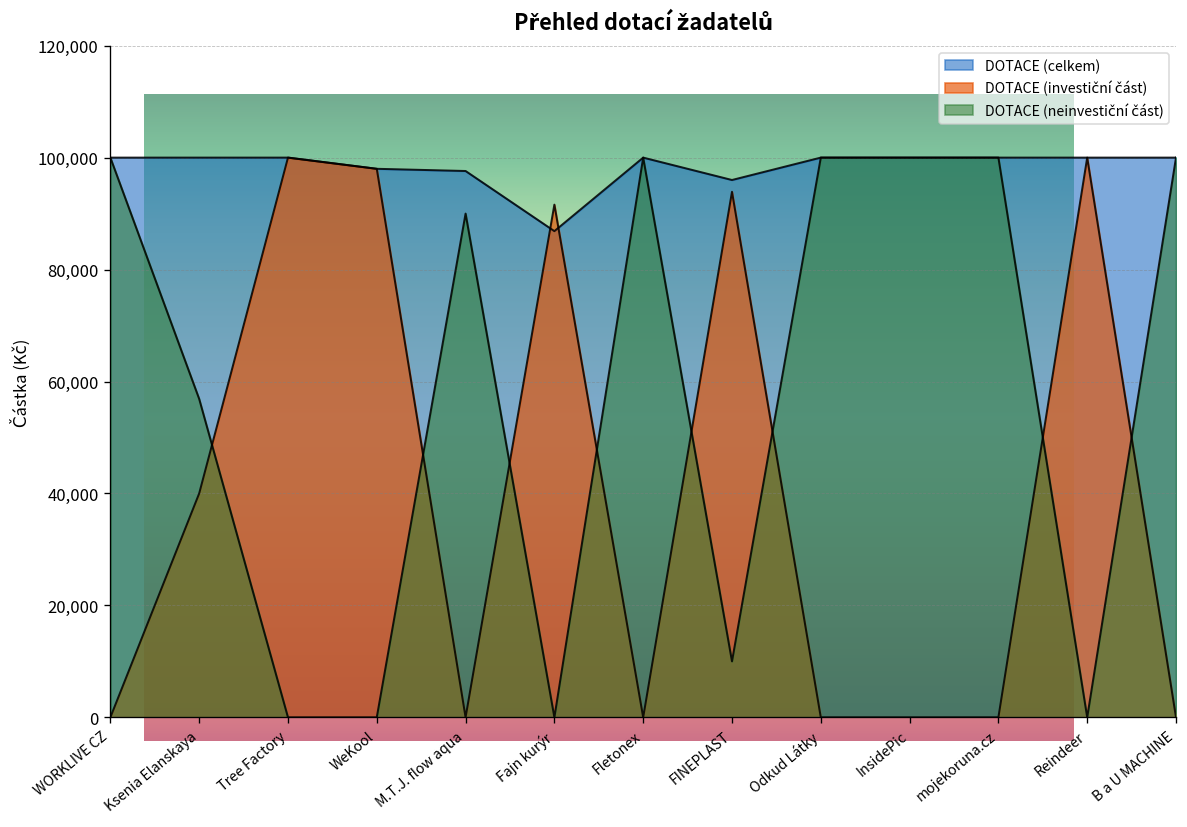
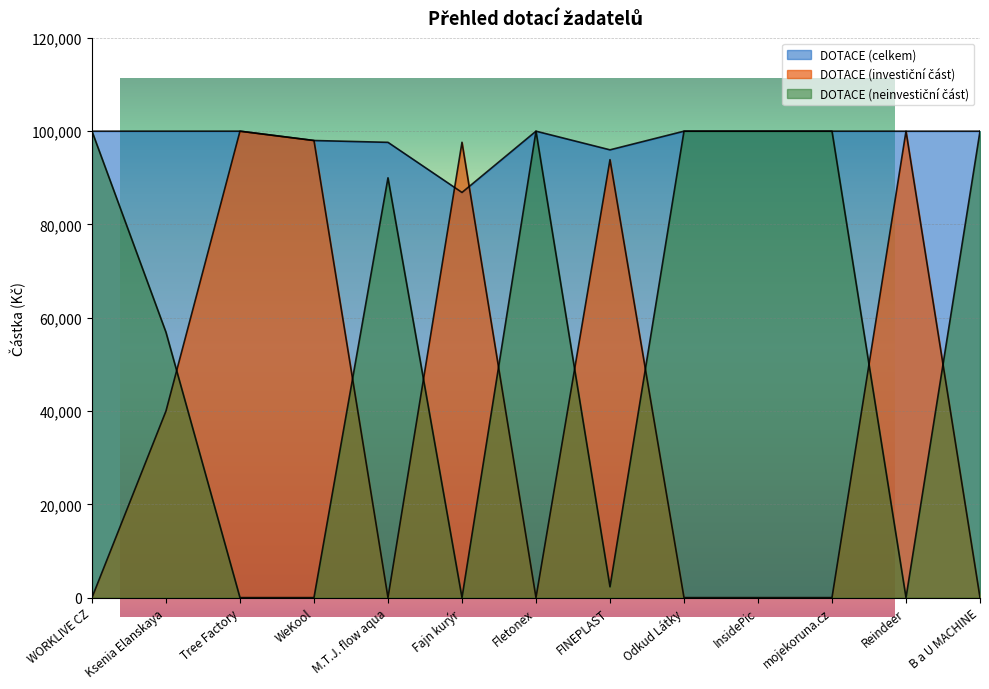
  {
    "Přehled dotací žadatelů": {
      "DOTACE (celkem)": {
        "Ksenia Elanskaya": "100,000",
        "M.T.J. flow aqua": "98,000",
        "Fajn kurýr": "87,000",
        "FINEPLAST": "96,000"
      },
      "DOTACE (investiční část)": {
        "WORKLIVE CZ": "0",
        "Ksenia Elanskaya": "40,000",
        "M.T.J. flow aqua": "0",
-       "Fajn kurýr": "92,000",
+       "Fajn kurýr": "98,000",
        "Fletonex": "0",
        "FINEPLAST": "94,000",
        "Odkud Látky": "0",
        "InsidePic": "0",
        "mojekoruna.cz": "0",
        "B a U MACHINE": "0"
      },
      "DOTACE (neinvestiční část)": {
        "Ksenia Elanskaya": "57,000",
        "Tree Factory": "0",
        "M.T.J. flow aqua": "90,000",
        "Fajn kurýr": "0",
-       "FINEPLAST": "10,000",
+       "FINEPLAST": "2,000",
        "Reindeer": "0"
      }
    }
  }
